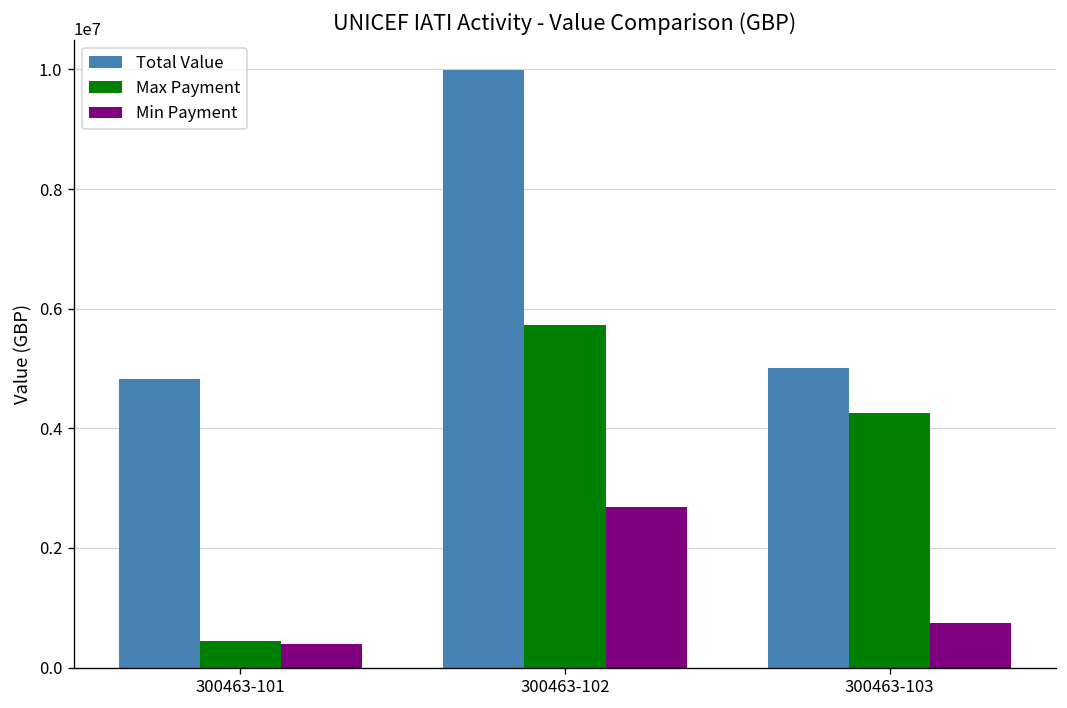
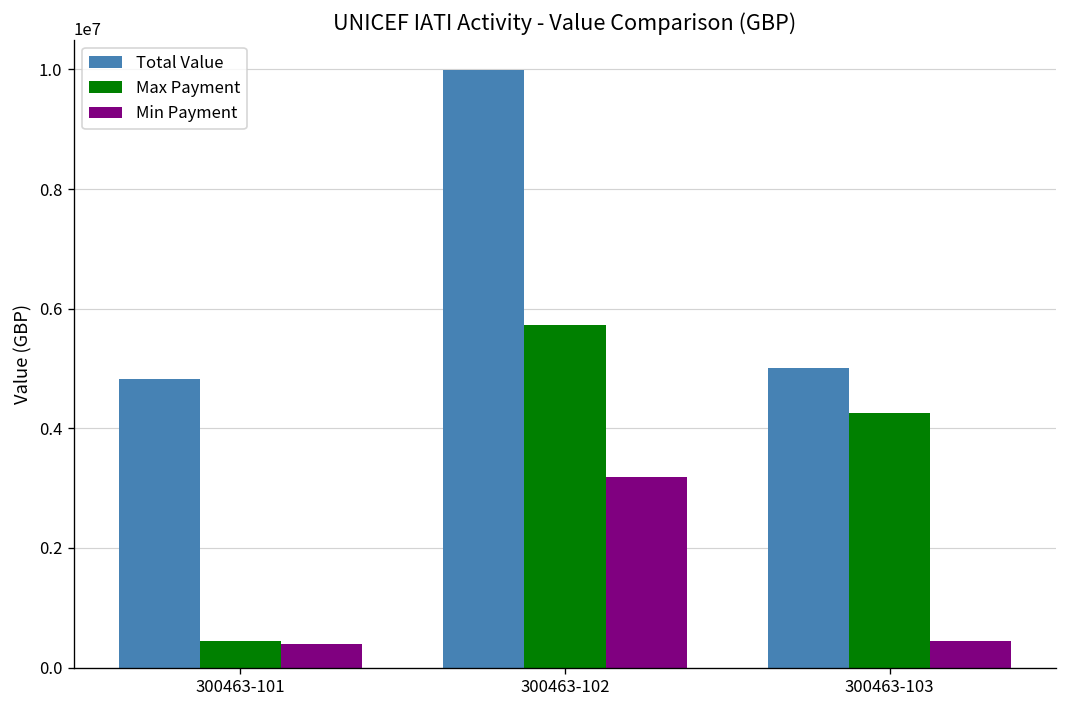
  {
    "Total Value": {
      "300463-101": 4800000,
      "300463-102": 10000000,
      "300463-103": 5000000
    },
    "Max Payment": {
      "300463-101": 400000,
      "300463-102": 5700000,
      "300463-103": 4300000
    },
    "Min Payment": {
      "300463-101": 400000,
-     "300463-102": 2700000,
-     "300463-103": 800000
+     "300463-102": 3200000,
+     "300463-103": 400000
    }
  }
